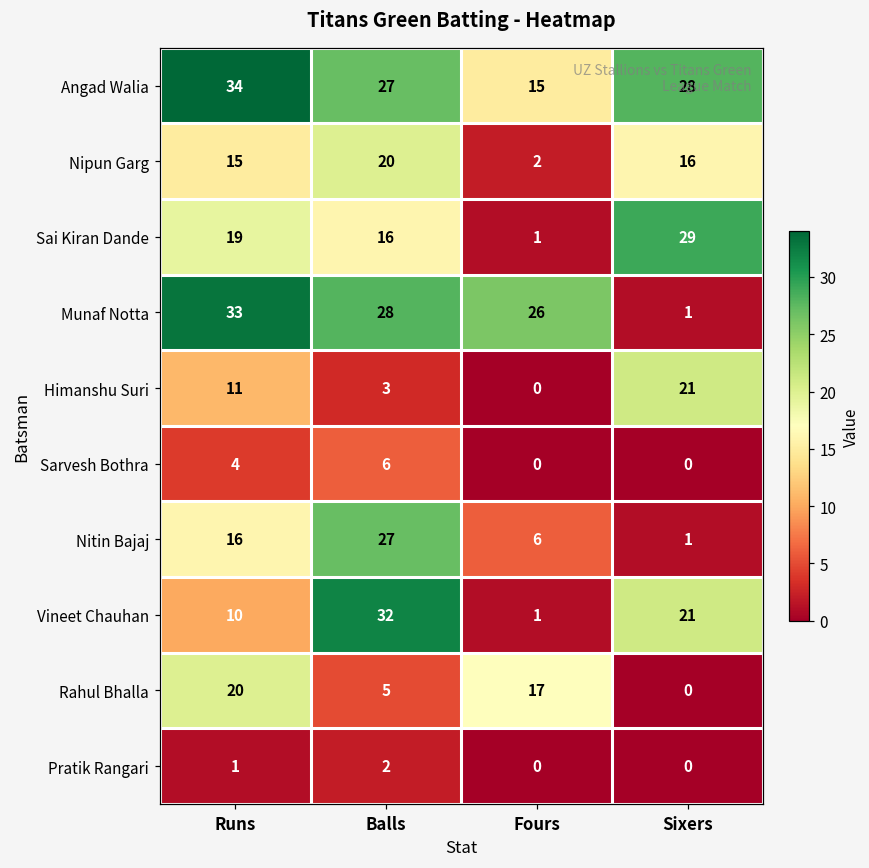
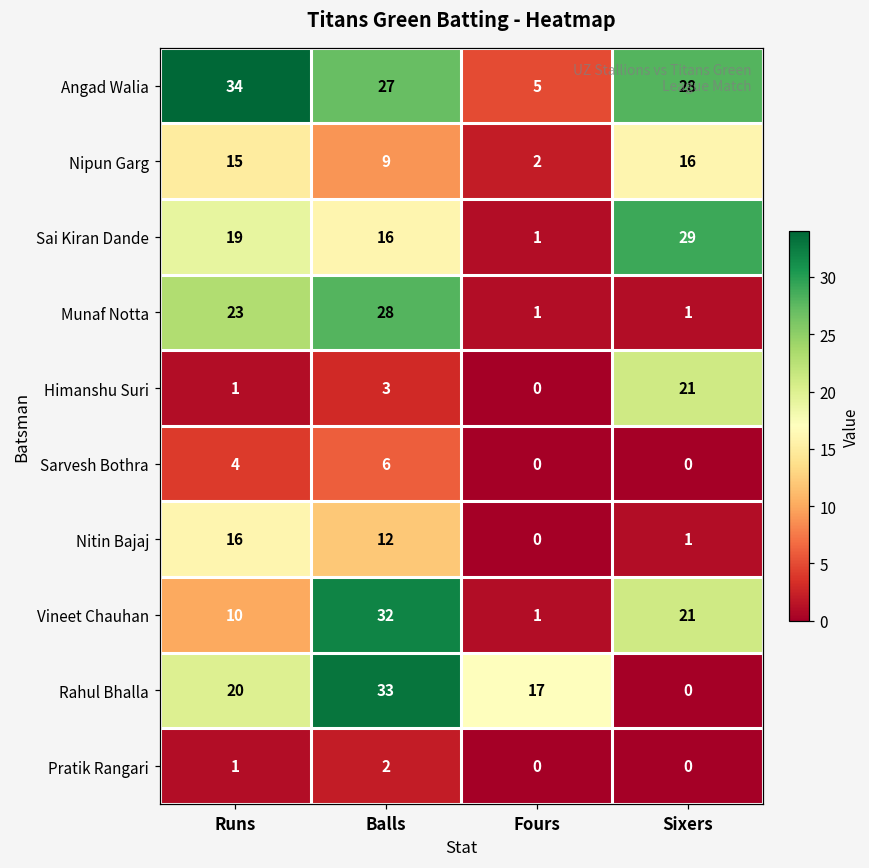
  {
    "Angad Walia": {
      "Runs": 34,
      "Balls": 27,
-     "Fours": 15
+     "Fours": 5
    },
    "Nipun Garg": {
      "Runs": 15,
-     "Balls": 20,
+     "Balls": 9,
      "Fours": 2,
      "Sixers": 16
    },
    "Sai Kiran Dande": {
      "Runs": 19,
      "Balls": 16,
      "Fours": 1,
      "Sixers": 29
    },
    "Munaf Notta": {
-     "Runs": 33,
+     "Runs": 23,
      "Balls": 28,
-     "Fours": 26,
+     "Fours": 1,
      "Sixers": 1
    },
    "Himanshu Suri": {
-     "Runs": 11,
+     "Runs": 1,
      "Balls": 3,
      "Fours": 0,
      "Sixers": 21
    },
    "Sarvesh Bothra": {
      "Runs": 4,
      "Balls": 6,
      "Fours": 0,
      "Sixers": 0
    },
    "Nitin Bajaj": {
      "Runs": 16,
-     "Balls": 27,
-     "Fours": 6,
+     "Balls": 12,
+     "Fours": 0,
      "Sixers": 1
    },
    "Vineet Chauhan": {
      "Runs": 10,
      "Balls": 32,
      "Fours": 1,
      "Sixers": 21
    },
    "Rahul Bhalla": {
      "Runs": 20,
-     "Balls": 5,
+     "Balls": 33,
      "Fours": 17,
      "Sixers": 0
    },
    "Pratik Rangari": {
      "Runs": 1,
      "Balls": 2,
      "Fours": 0,
      "Sixers": 0
    }
  }
